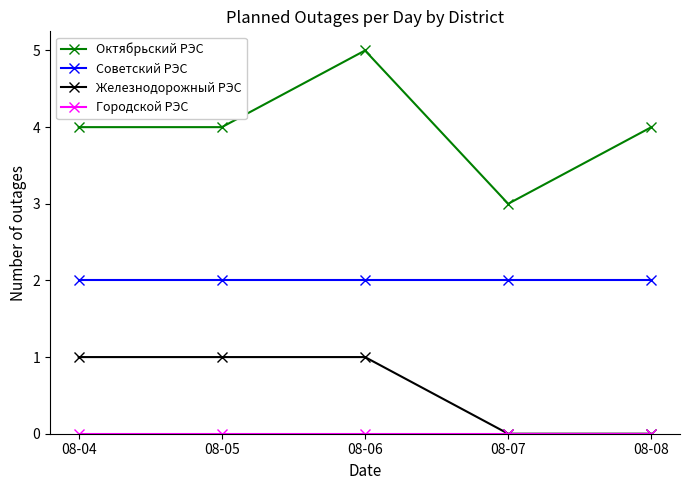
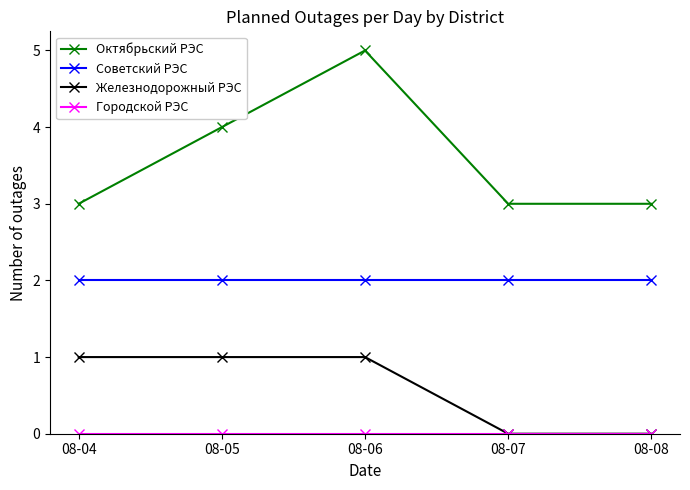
  {
    "Октябрьский РЭС": {
-     "08-04": 4,
+     "08-04": 3,
      "08-05": 4,
      "08-06": 5,
      "08-07": 3,
-     "08-08": 4
+     "08-08": 3
    },
    "Советский РЭС": {
      "08-04": 2,
      "08-05": 2,
      "08-06": 2,
      "08-07": 2,
      "08-08": 2
    },
    "Железнодорожный РЭС": {
      "08-04": 1,
      "08-05": 1,
      "08-06": 1
    },
    "Городской РЭС": {
      "08-04": 0,
      "08-05": 0,
      "08-06": 0
    }
  }
